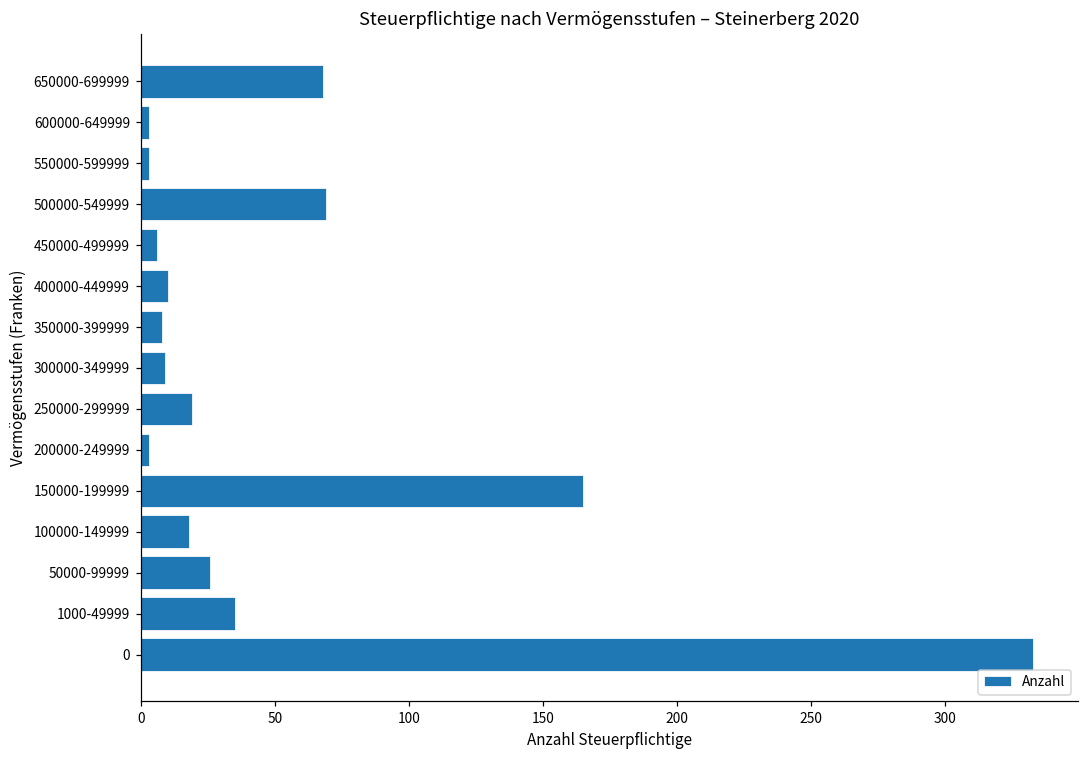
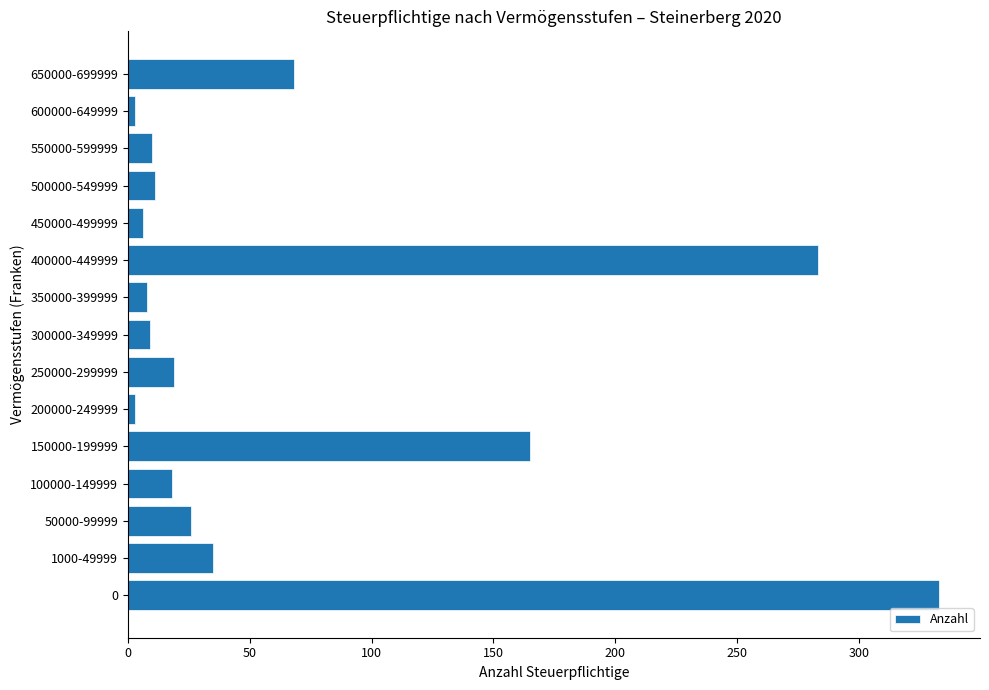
  {
    "650000-699999": 68,
    "600000-649999": 3,
-   "550000-599999": 3,
-   "500000-549999": 69,
+   "550000-599999": 10,
+   "500000-549999": 11,
    "450000-499999": 6,
-   "400000-449999": 10,
+   "400000-449999": 283,
    "350000-399999": 8,
    "300000-349999": 9,
    "250000-299999": 19,
    "200000-249999": 3,
    "150000-199999": 165,
    "100000-149999": 18,
    "50000-99999": 26,
    "1000-49999": 35,
    "0": 333
  }
